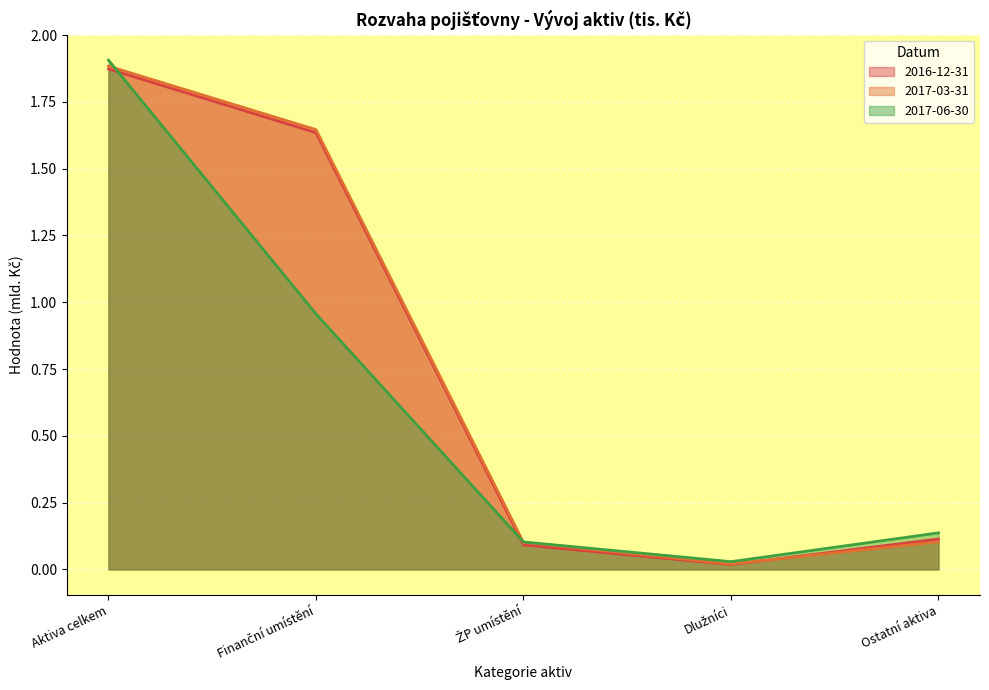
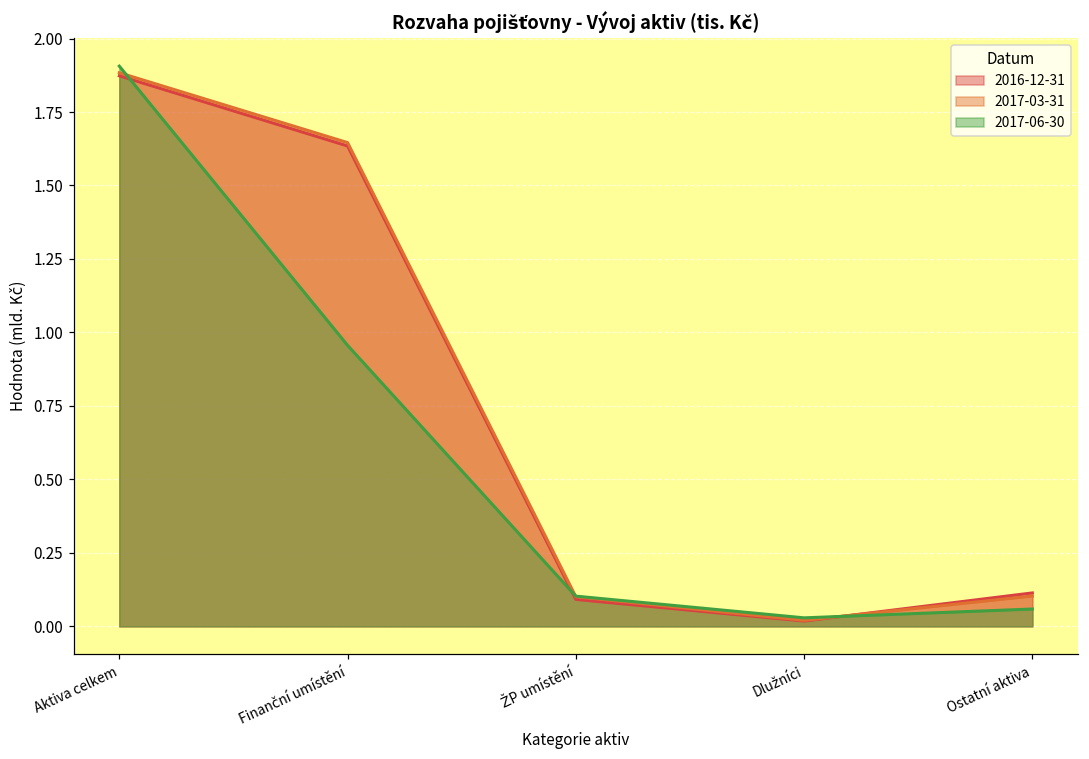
  {
    "2017-06-30": {
      "Aktiva celkem": 1.91,
      "Finanční umístění": 0.96,
-     "Ostatní aktiva": 0.14
+     "Ostatní aktiva": 0.06
    }
  }
